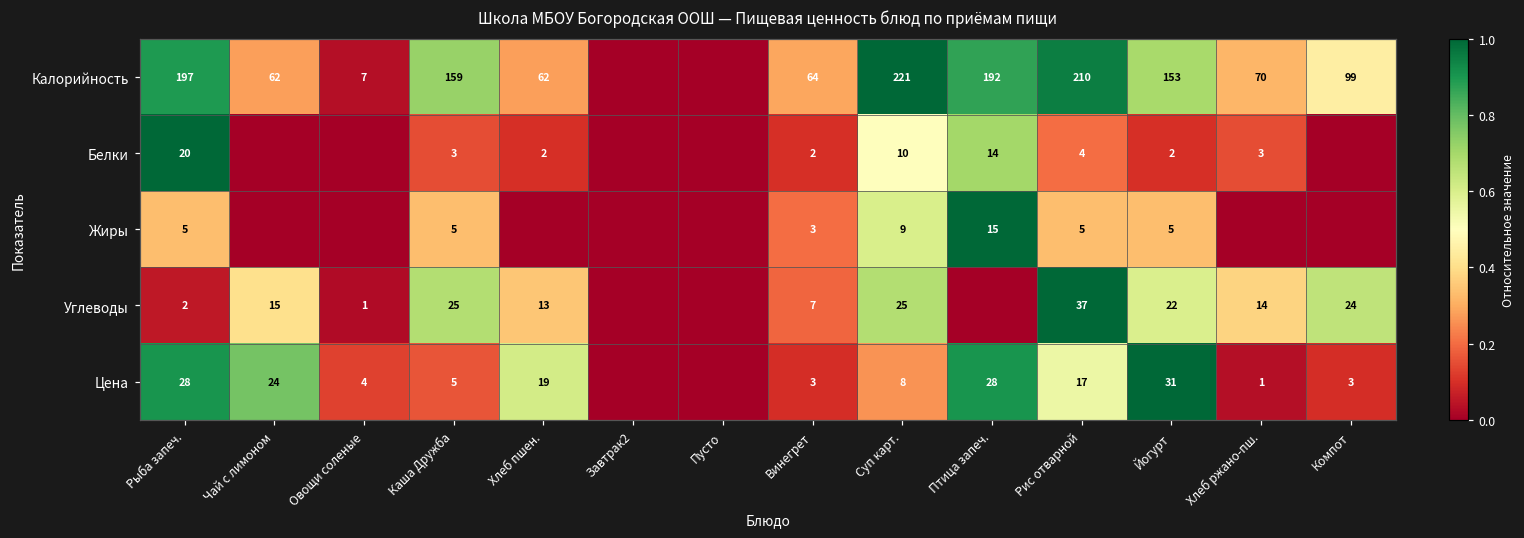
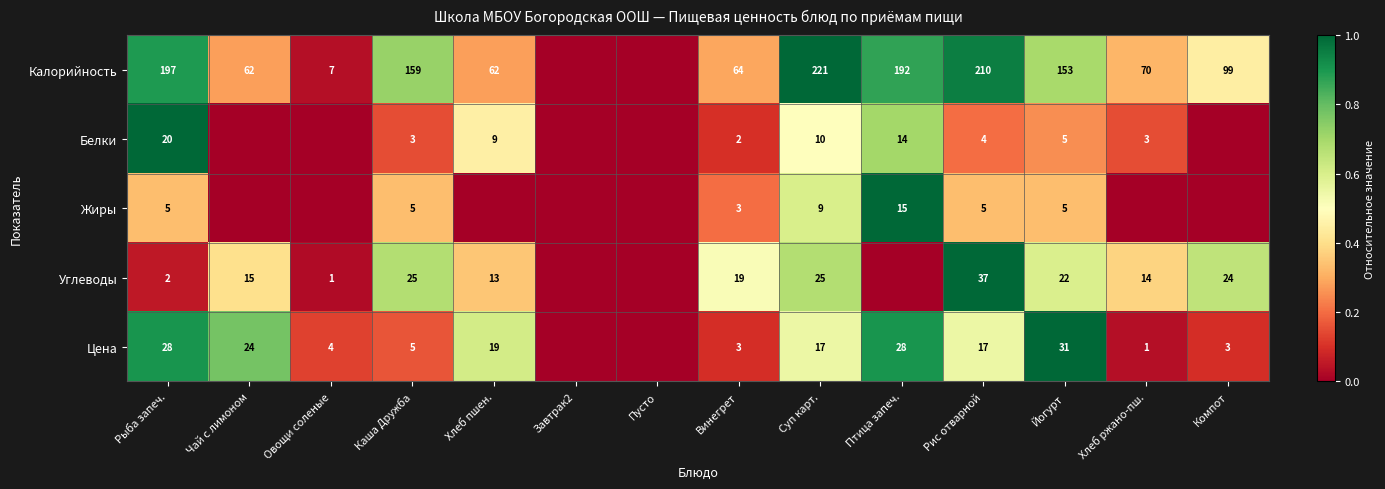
  {
    "Калорийность": {
      "Рыба запеч.": 197,
      "Чай с лимоном": 62,
      "Овощи соленые": 7,
      "Каша Дружба": 159,
      "Хлеб пшен.": 62,
      "Винегрет": 64,
      "Суп карт.": 221,
      "Птица запеч.": 192,
      "Рис отварной": 210,
      "Йогурт": 153,
      "Хлеб ржано-пш.": 70,
      "Компот": 99
    },
    "Белки": {
      "Рыба запеч.": 20,
      "Каша Дружба": 3,
-     "Хлеб пшен.": 2,
+     "Хлеб пшен.": 9,
      "Винегрет": 2,
      "Суп карт.": 10,
      "Птица запеч.": 14,
      "Рис отварной": 4,
-     "Йогурт": 2,
+     "Йогурт": 5,
      "Хлеб ржано-пш.": 3
    },
    "Жиры": {
      "Рыба запеч.": 5,
      "Каша Дружба": 5,
      "Винегрет": 3,
      "Суп карт.": 9,
      "Птица запеч.": 15,
      "Рис отварной": 5,
      "Йогурт": 5
    },
    "Углеводы": {
      "Рыба запеч.": 2,
      "Чай с лимоном": 15,
      "Овощи соленые": 1,
      "Каша Дружба": 25,
      "Хлеб пшен.": 13,
-     "Винегрет": 7,
+     "Винегрет": 19,
      "Суп карт.": 25,
      "Рис отварной": 37,
      "Йогурт": 22,
      "Хлеб ржано-пш.": 14,
      "Компот": 24
    },
    "Цена": {
      "Рыба запеч.": 28,
      "Чай с лимоном": 24,
      "Овощи соленые": 4,
      "Каша Дружба": 5,
      "Хлеб пшен.": 19,
      "Винегрет": 3,
-     "Суп карт.": 8,
+     "Суп карт.": 17,
      "Птица запеч.": 28,
      "Рис отварной": 17,
      "Йогурт": 31,
      "Хлеб ржано-пш.": 1,
      "Компот": 3
    }
  }
